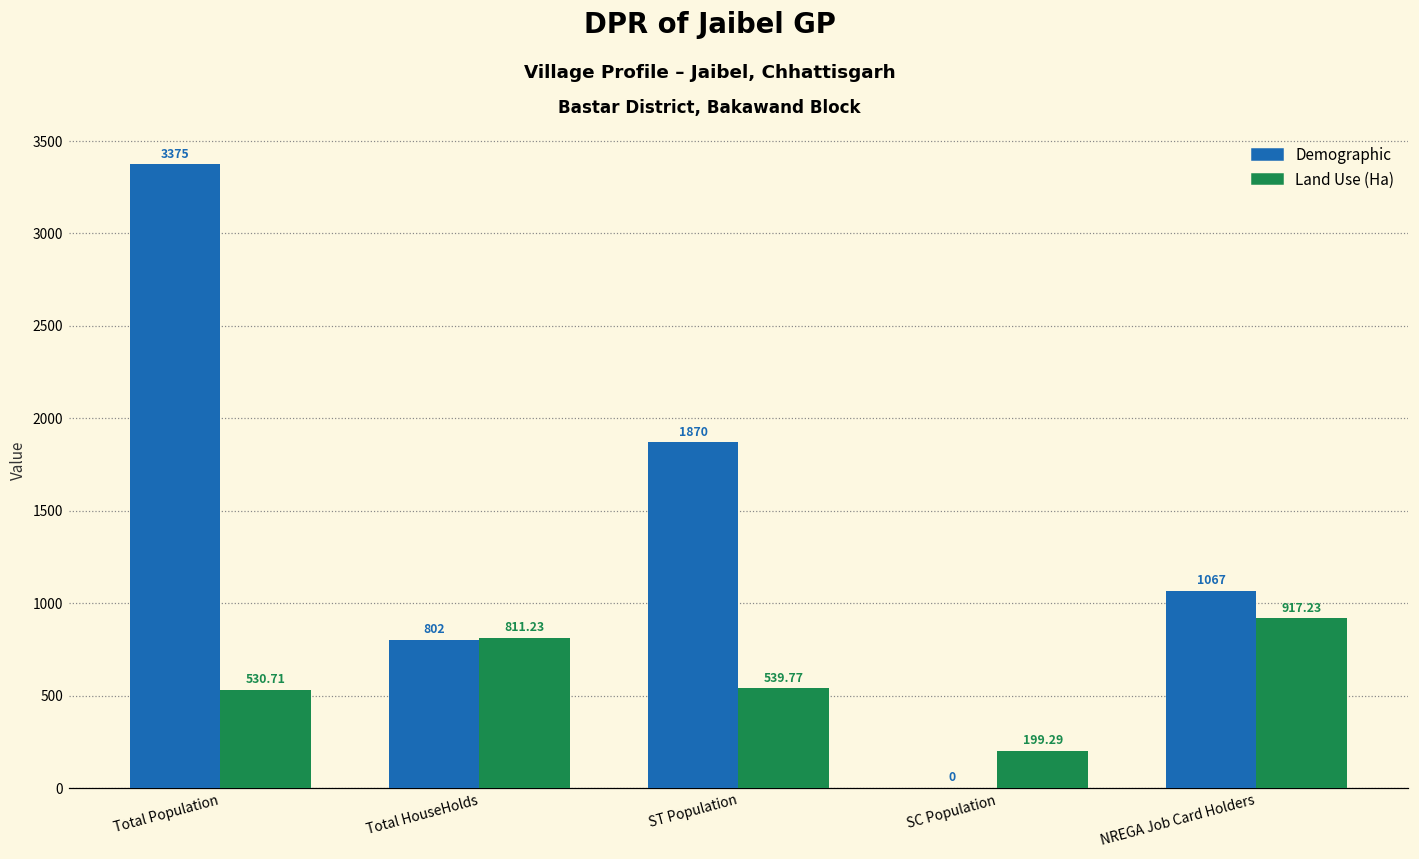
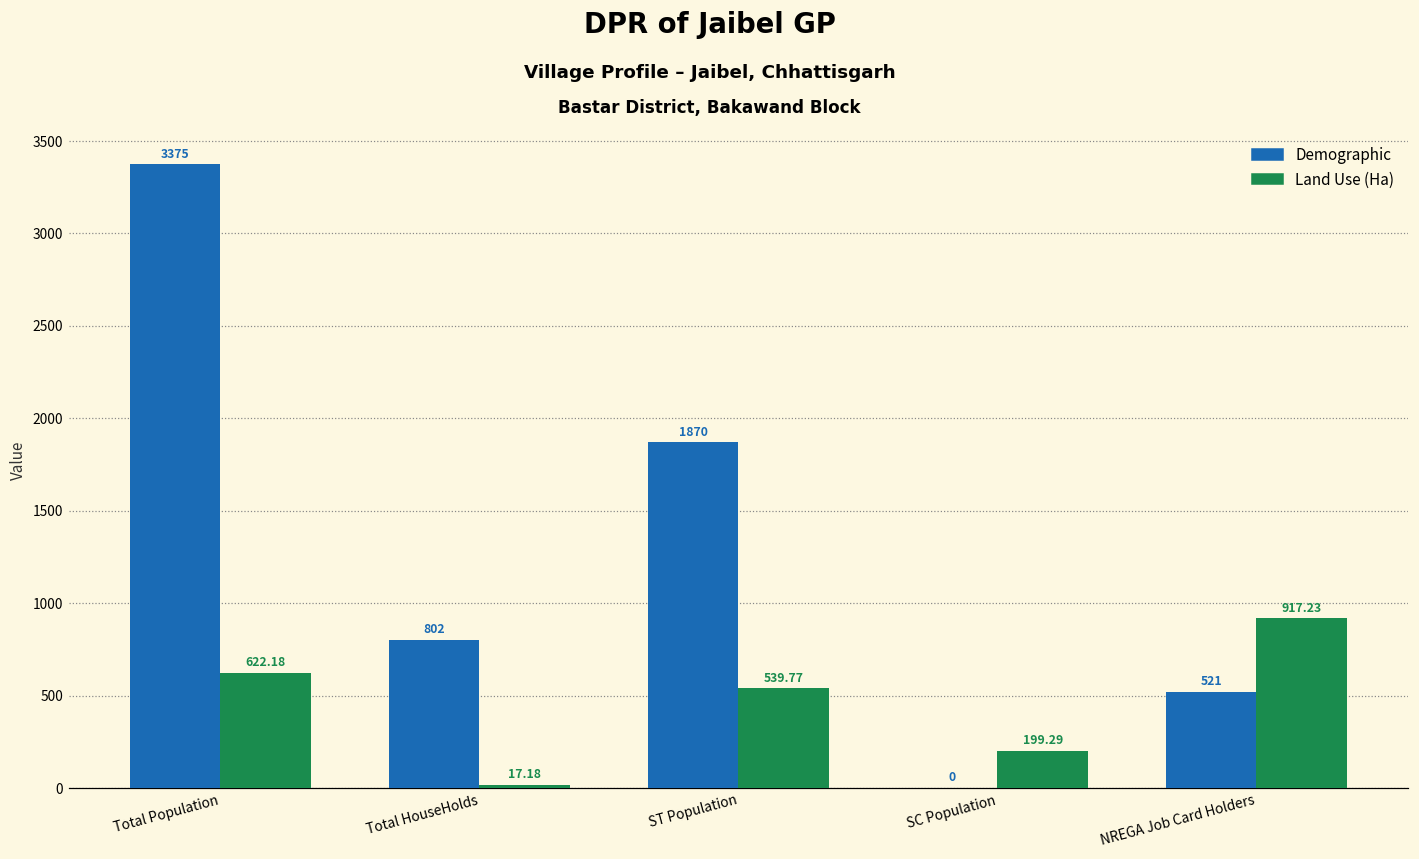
  {
    "Demographic": {
      "Total Population": 3375,
      "Total HouseHolds": 802,
      "ST Population": 1870,
      "SC Population": 0,
-     "NREGA Job Card Holders": 1067
+     "NREGA Job Card Holders": 521
    },
    "Land Use (Ha)": {
-     "Total Population": 530.71,
-     "Total HouseHolds": 811.23,
+     "Total Population": 622.18,
+     "Total HouseHolds": 17.18,
      "ST Population": 539.77,
      "SC Population": 199.29,
      "NREGA Job Card Holders": 917.23
    }
  }
